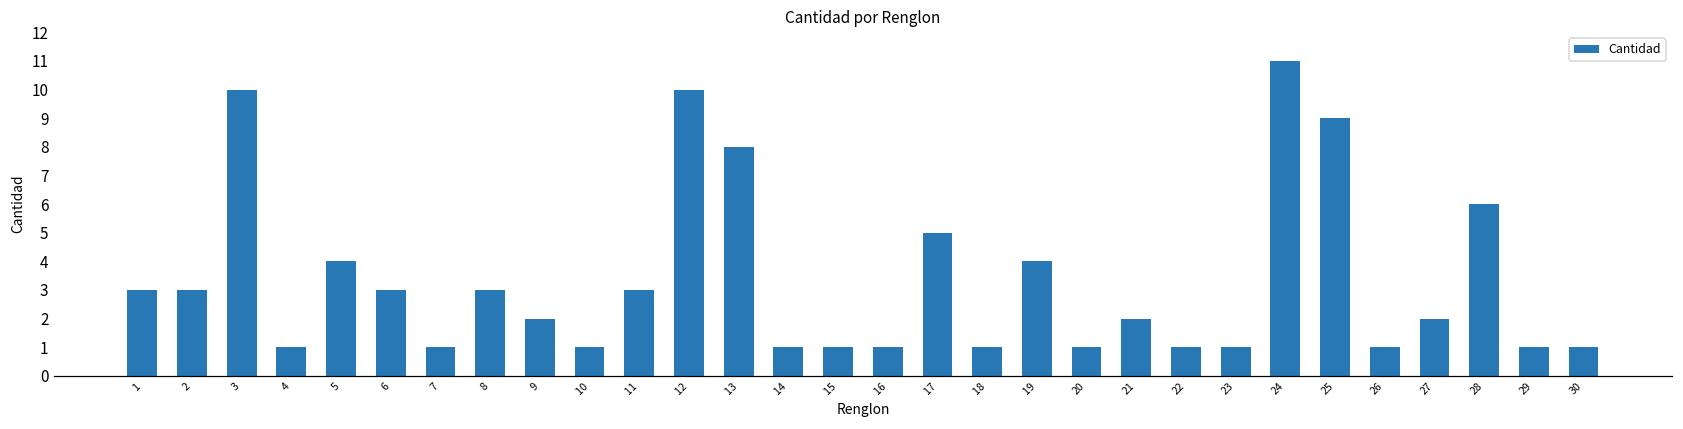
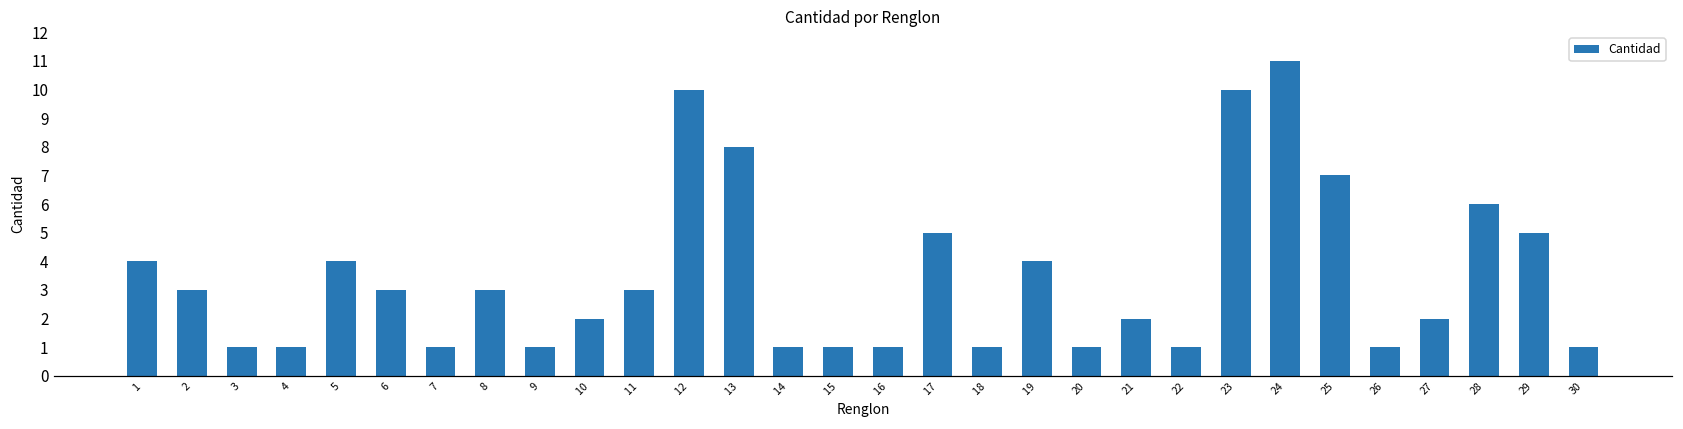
  {
-   "1": 3,
+   "1": 4,
    "2": 3,
-   "3": 10,
+   "3": 1,
    "4": 1,
    "5": 4,
    "6": 3,
    "7": 1,
    "8": 3,
-   "9": 2,
-   "10": 1,
+   "9": 1,
+   "10": 2,
    "11": 3,
    "12": 10,
    "13": 8,
    "14": 1,
    "15": 1,
    "16": 1,
    "17": 5,
    "18": 1,
    "19": 4,
    "20": 1,
    "21": 2,
    "22": 1,
-   "23": 1,
+   "23": 10,
    "24": 11,
-   "25": 9,
+   "25": 7,
    "26": 1,
    "27": 2,
    "28": 6,
-   "29": 1,
+   "29": 5,
    "30": 1
  }
